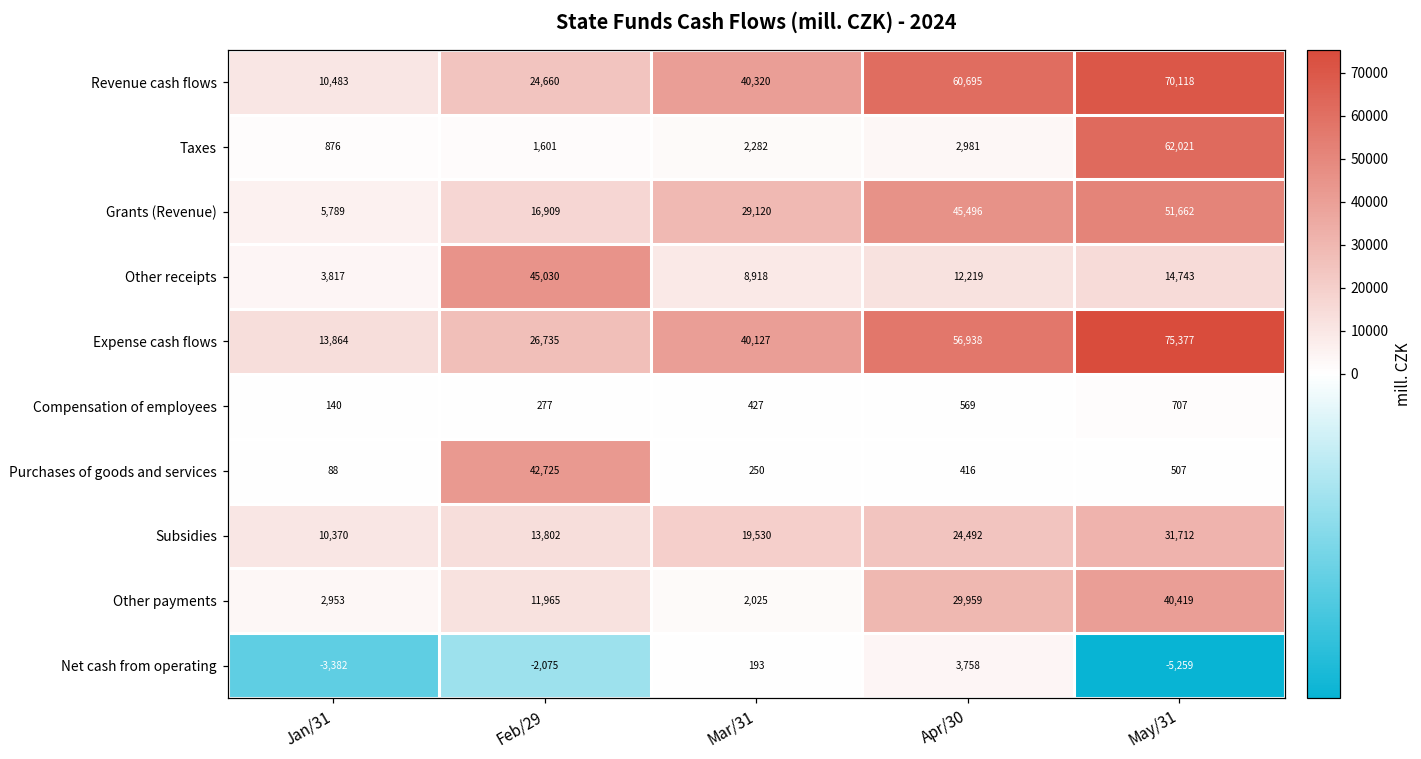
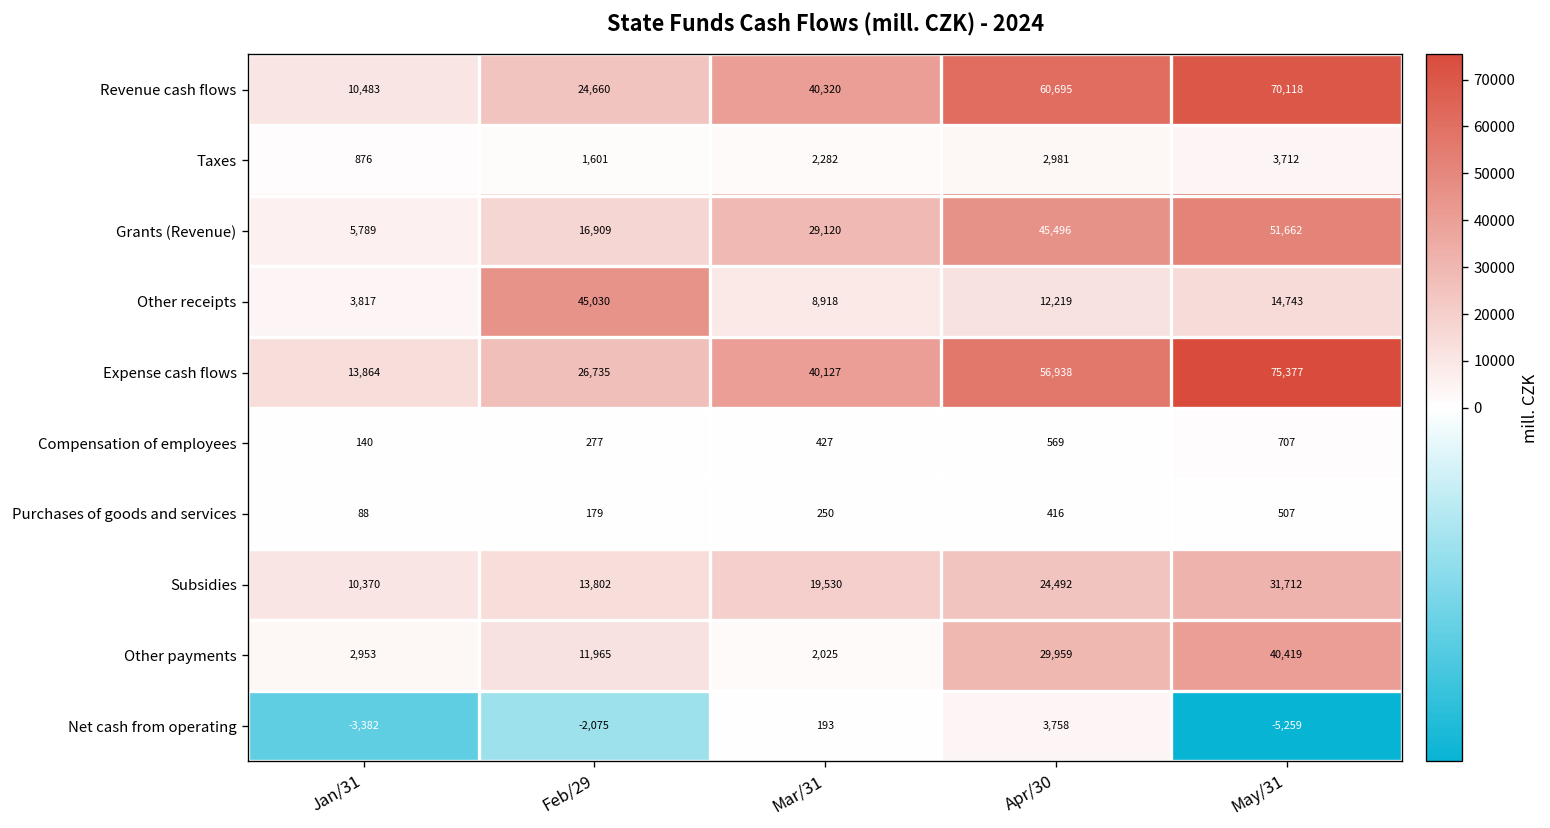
  {
    "Revenue cash flows": {
      "Jan/31": "10,483",
      "Feb/29": "24,660",
      "Mar/31": "40,320",
      "Apr/30": "60,695",
      "May/31": "70,118"
    },
    "Taxes": {
      "Jan/31": "876",
      "Feb/29": "1,601",
      "Mar/31": "2,282",
      "Apr/30": "2,981",
-     "May/31": "62,021"
+     "May/31": "3,712"
    },
    "Grants (Revenue)": {
      "Jan/31": "5,789",
      "Feb/29": "16,909",
      "Mar/31": "29,120",
      "Apr/30": "45,496",
      "May/31": "51,662"
    },
    "Other receipts": {
      "Jan/31": "3,817",
      "Feb/29": "45,030",
      "Mar/31": "8,918",
      "Apr/30": "12,219",
      "May/31": "14,743"
    },
    "Expense cash flows": {
      "Jan/31": "13,864",
      "Feb/29": "26,735",
      "Mar/31": "40,127",
      "Apr/30": "56,938",
      "May/31": "75,377"
    },
    "Compensation of employees": {
      "Jan/31": "140",
      "Feb/29": "277",
      "Mar/31": "427",
      "Apr/30": "569",
      "May/31": "707"
    },
    "Purchases of goods and services": {
      "Jan/31": "88",
-     "Feb/29": "42,725",
+     "Feb/29": "179",
      "Mar/31": "250",
      "Apr/30": "416",
      "May/31": "507"
    },
    "Subsidies": {
      "Jan/31": "10,370",
      "Feb/29": "13,802",
      "Mar/31": "19,530",
      "Apr/30": "24,492",
      "May/31": "31,712"
    },
    "Other payments": {
      "Jan/31": "2,953",
      "Feb/29": "11,965",
      "Mar/31": "2,025",
      "Apr/30": "29,959",
      "May/31": "40,419"
    },
    "Net cash from operating": {
      "Jan/31": "-3,382",
      "Feb/29": "-2,075",
      "Mar/31": "193",
      "Apr/30": "3,758",
      "May/31": "-5,259"
    }
  }
